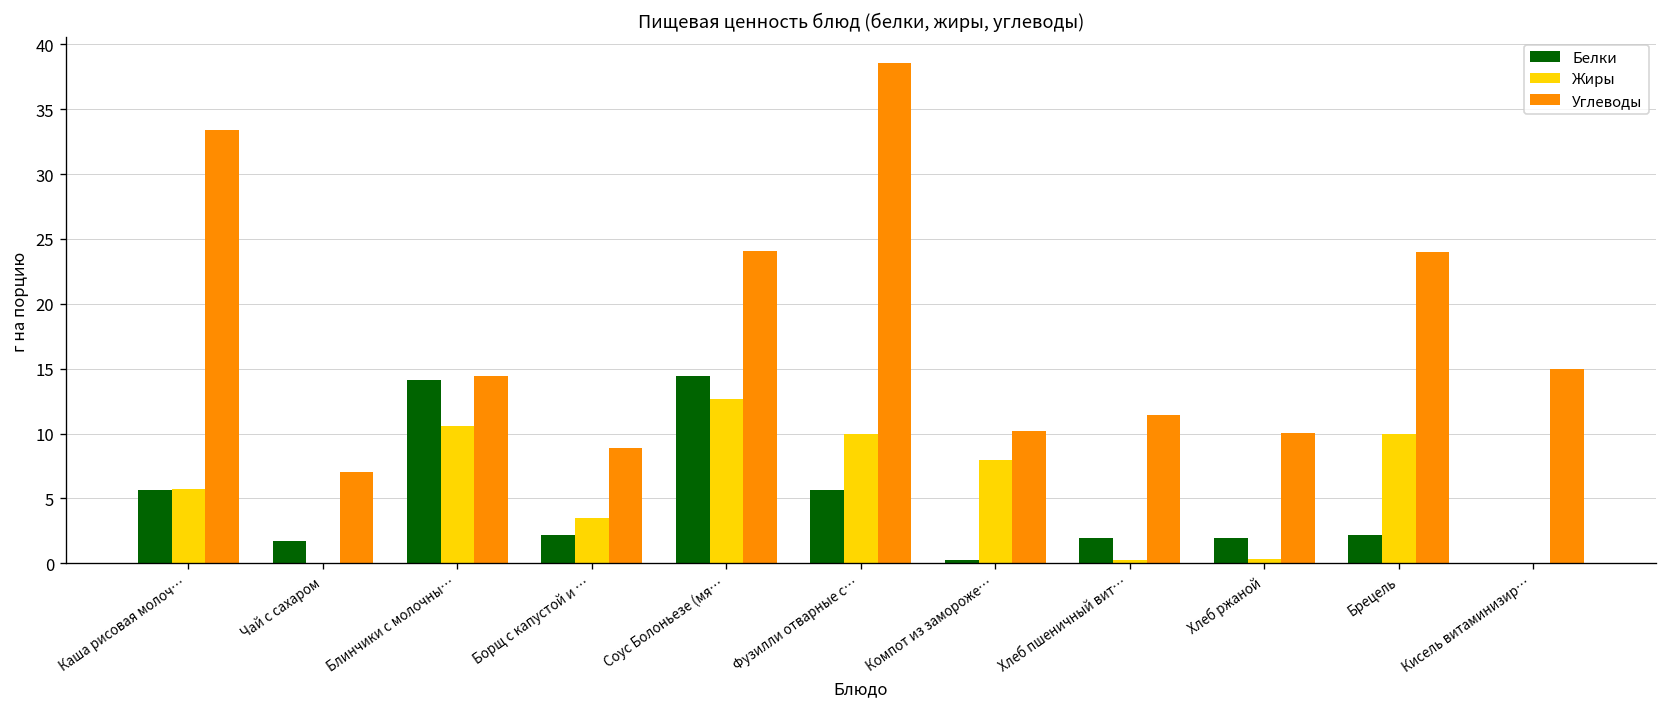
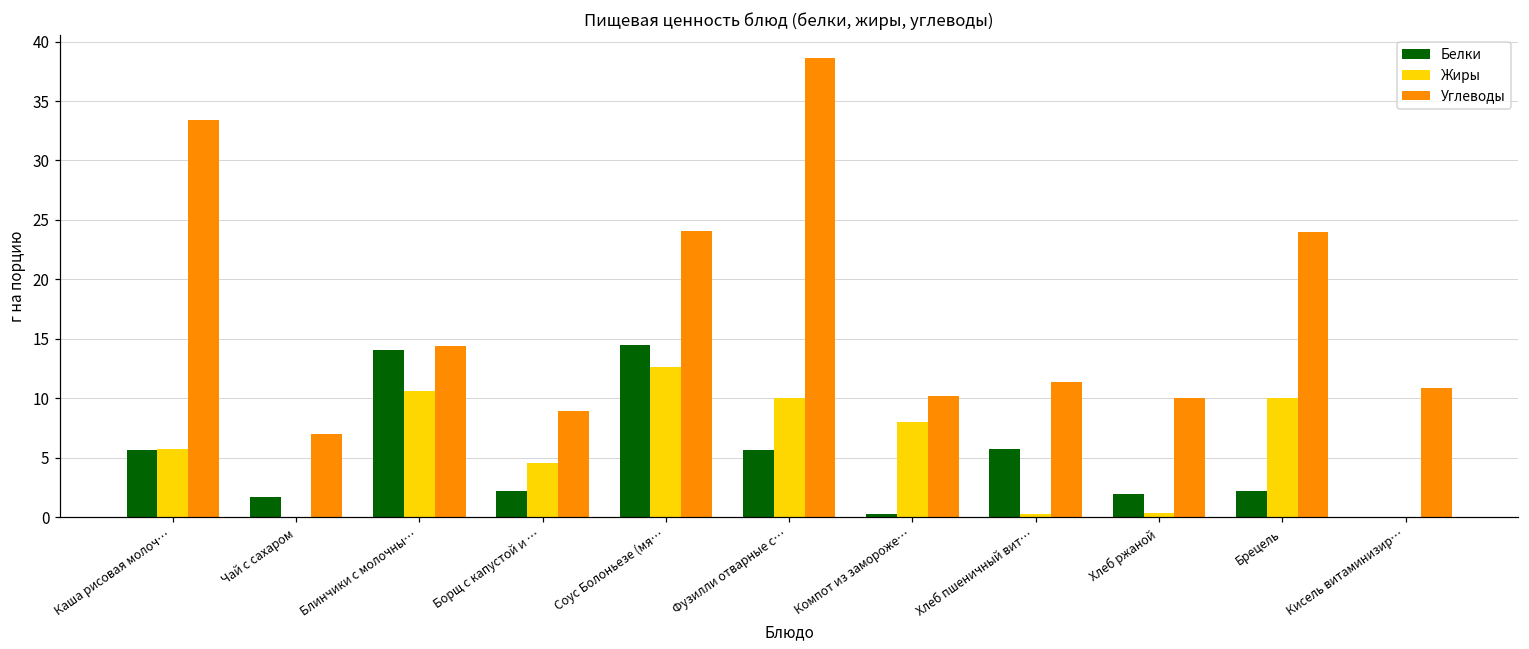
  {
    "Белки": {
      "Каша рисовая молоч…": 5.6,
      "Чай с сахаром": 1.7,
      "Блинчики с молочны…": 14.1,
      "Борщ с капустой и …": 2.2,
      "Соус Болоньезе (мя…": 14.5,
      "Фузилли отварные с…": 5.7,
      "Компот из замороже…": 0.2,
-     "Хлеб пшеничный вит…": 2.0,
+     "Хлеб пшеничный вит…": 5.7,
      "Хлеб ржаной": 2.0,
      "Брецель": 2.2,
      "Кисель витаминизир…": 0.0
    },
    "Жиры": {
      "Каша рисовая молоч…": 5.8,
      "Чай с сахаром": 0.0,
      "Блинчики с молочны…": 10.6,
-     "Борщ с капустой и …": 3.5,
+     "Борщ с капустой и …": 4.6,
      "Соус Болоньезе (мя…": 12.7,
      "Фузилли отварные с…": 10.0,
      "Компот из замороже…": 8.0,
      "Хлеб пшеничный вит…": 0.3,
      "Хлеб ржаной": 0.4,
      "Брецель": 10.0,
      "Кисель витаминизир…": 0.0
    },
    "Углеводы": {
      "Каша рисовая молоч…": 33.4,
      "Чай с сахаром": 7.0,
      "Блинчики с молочны…": 14.4,
      "Борщ с капустой и …": 8.9,
      "Соус Болоньезе (мя…": 24.1,
      "Фузилли отварные с…": 38.6,
      "Компот из замороже…": 10.2,
      "Хлеб пшеничный вит…": 11.4,
      "Хлеб ржаной": 10.0,
      "Брецель": 24.0,
-     "Кисель витаминизир…": 15.0
+     "Кисель витаминизир…": 10.9
    }
  }
